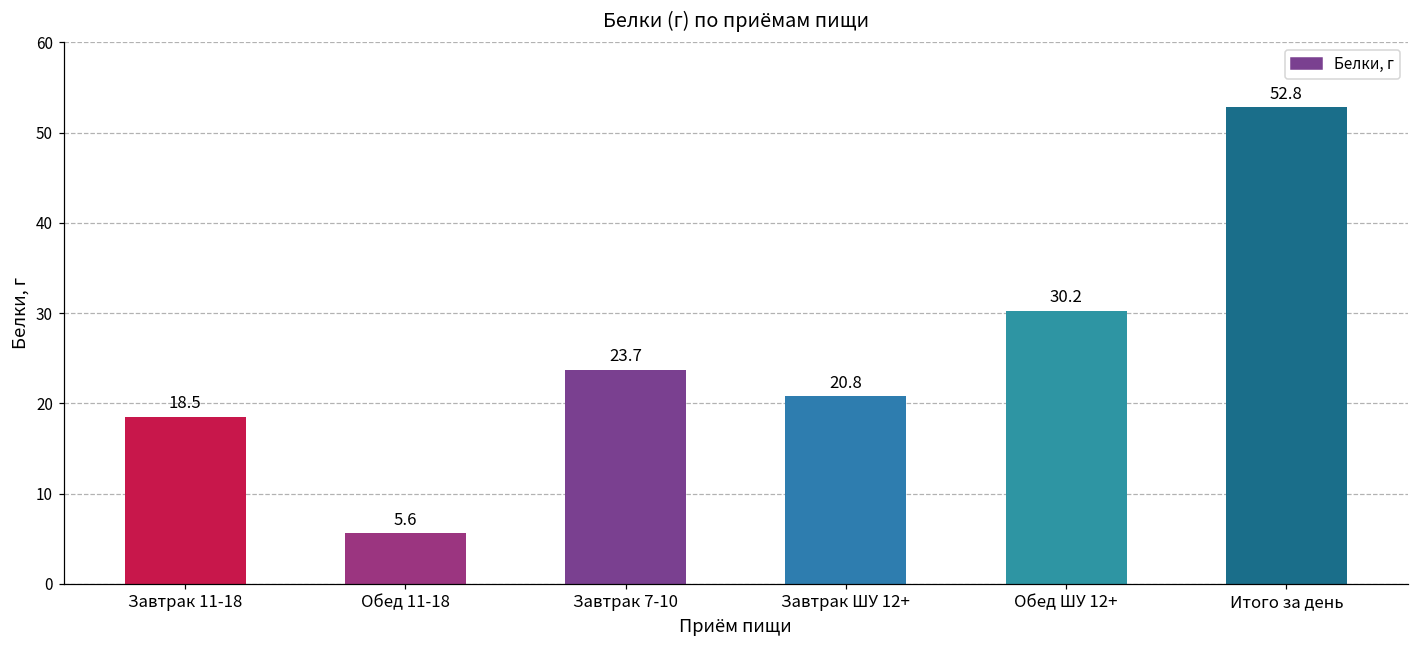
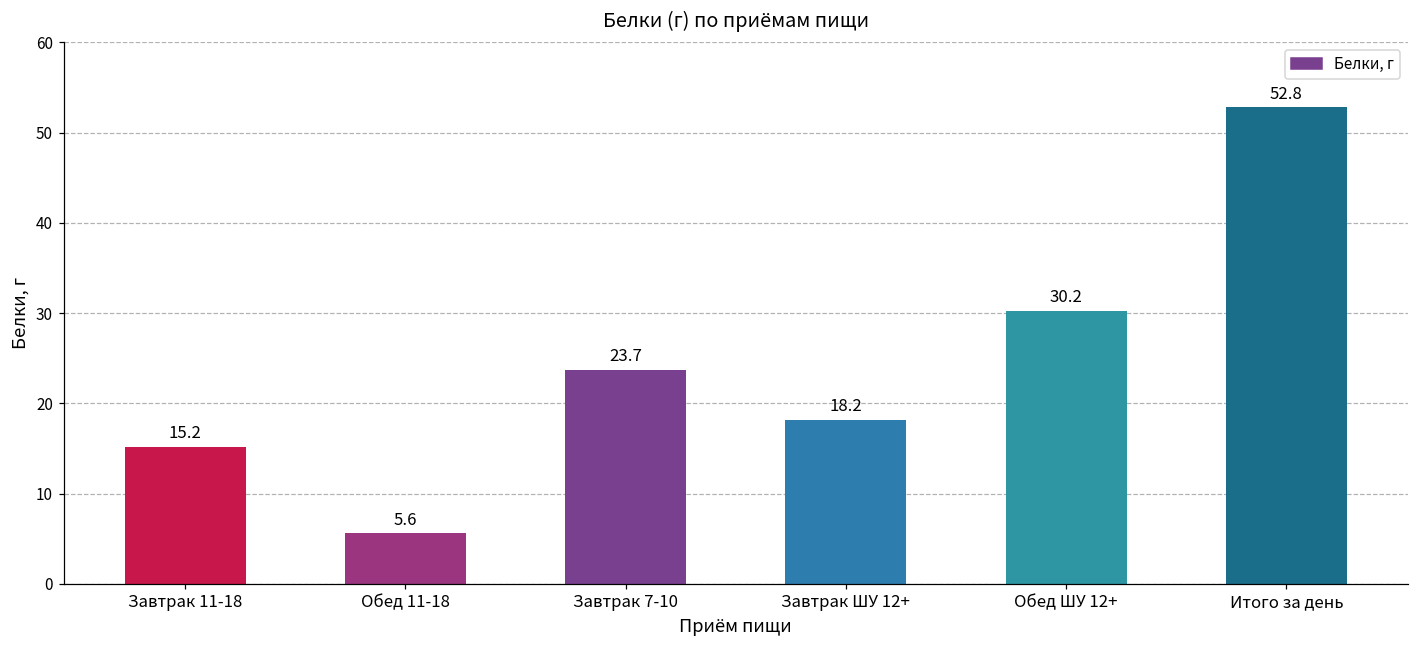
  {
-   "Завтрак 11-18": 18.5,
+   "Завтрак 11-18": 15.2,
    "Обед 11-18": 5.6,
    "Завтрак 7-10": 23.7,
-   "Завтрак ШУ 12+": 20.8,
+   "Завтрак ШУ 12+": 18.2,
    "Обед ШУ 12+": 30.2,
    "Итого за день": 52.8
  }
